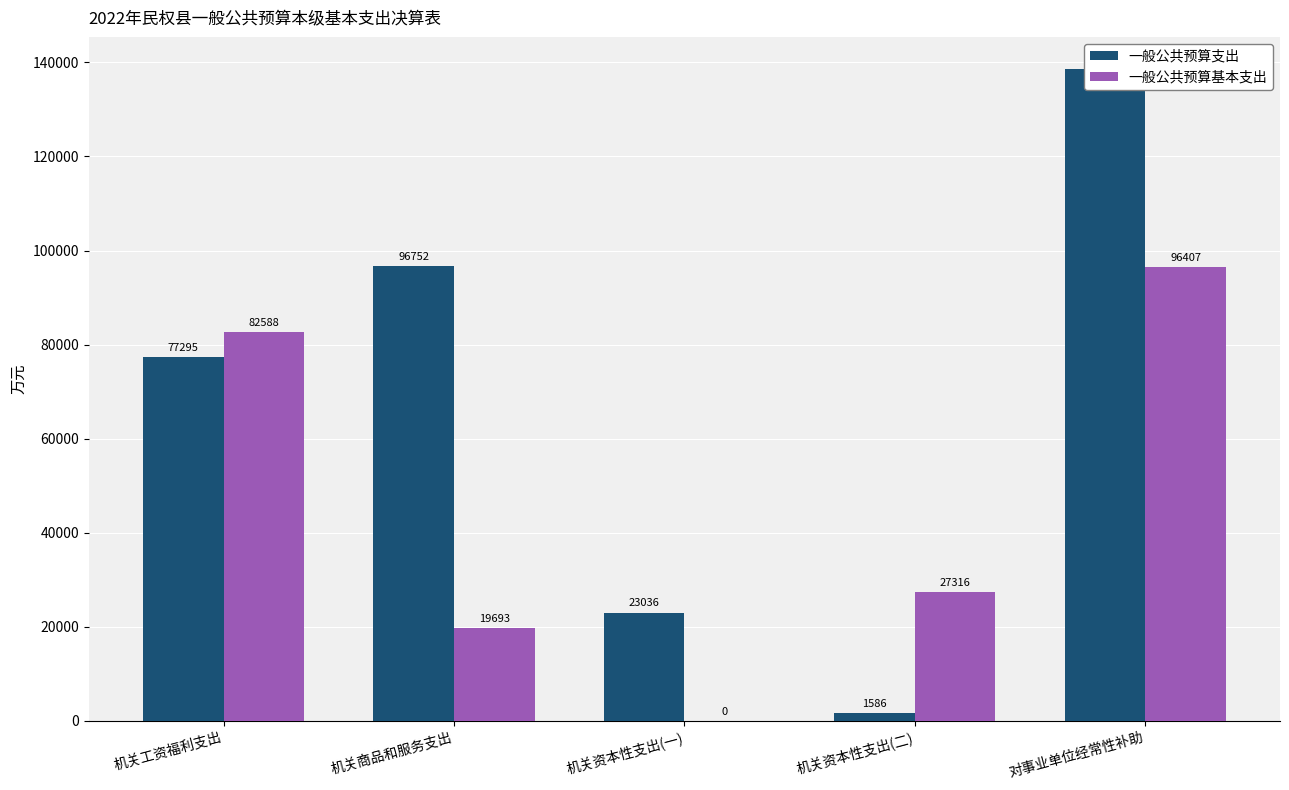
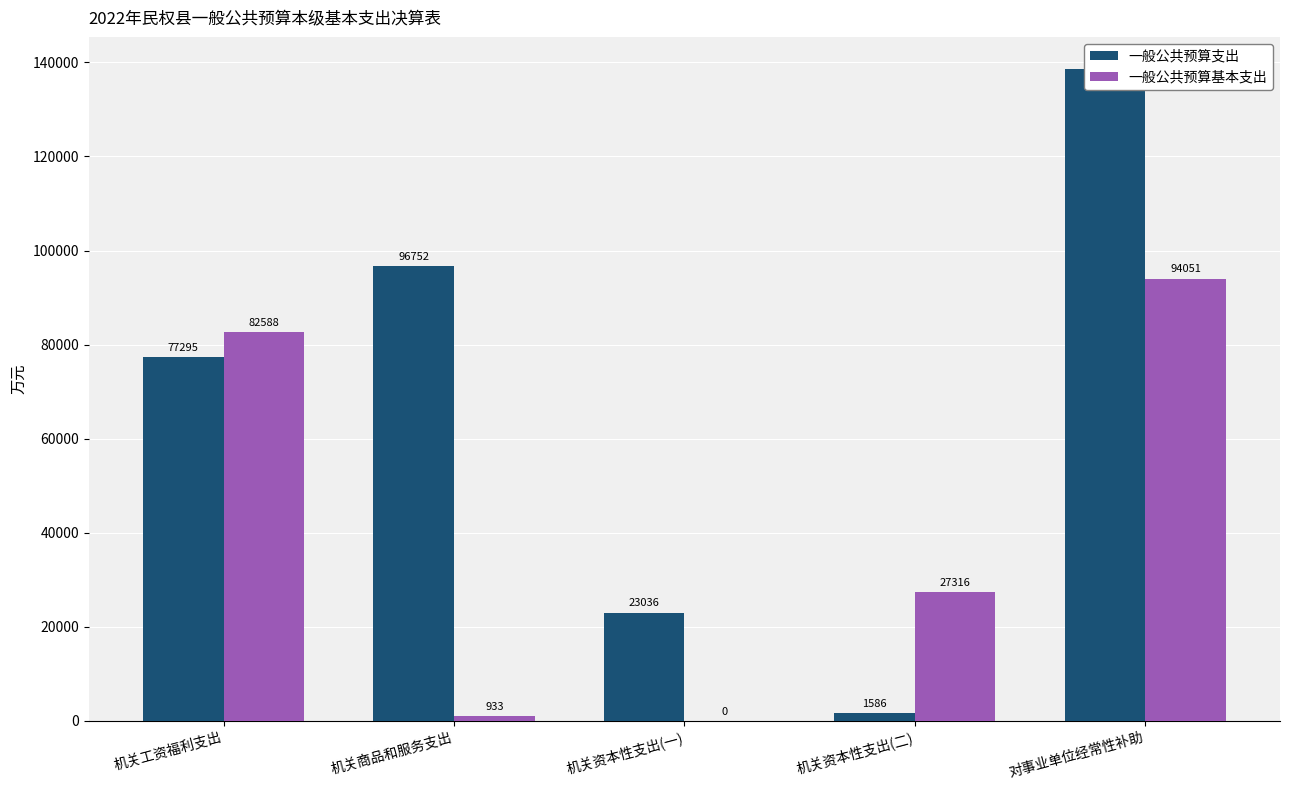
  {
    "一般公共预算支出": {
      "机关工资福利支出": 77295,
      "机关商品和服务支出": 96752,
      "机关资本性支出(一)": 23036,
      "机关资本性支出(二)": 1586
    },
    "一般公共预算基本支出": {
      "机关工资福利支出": 82588,
-     "机关商品和服务支出": 19693,
+     "机关商品和服务支出": 933,
      "机关资本性支出(一)": 0,
      "机关资本性支出(二)": 27316,
-     "对事业单位经常性补助": 96407
+     "对事业单位经常性补助": 94051
    }
  }
